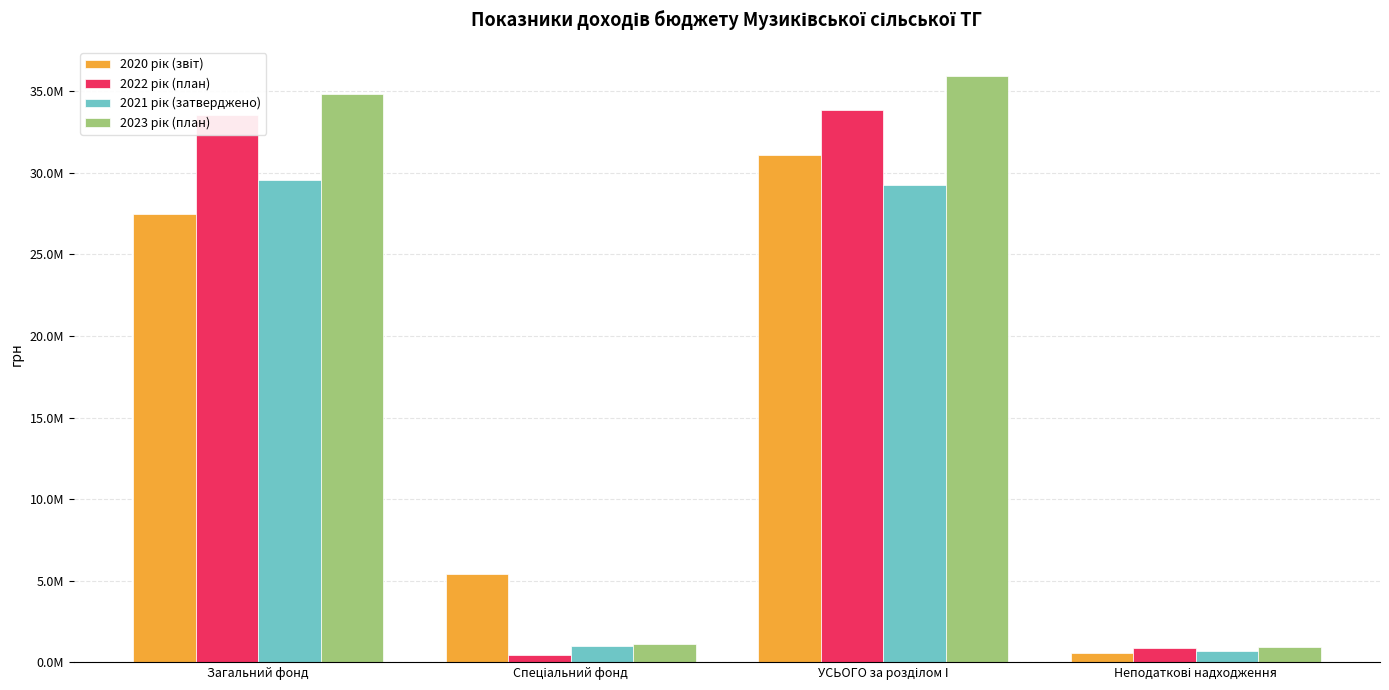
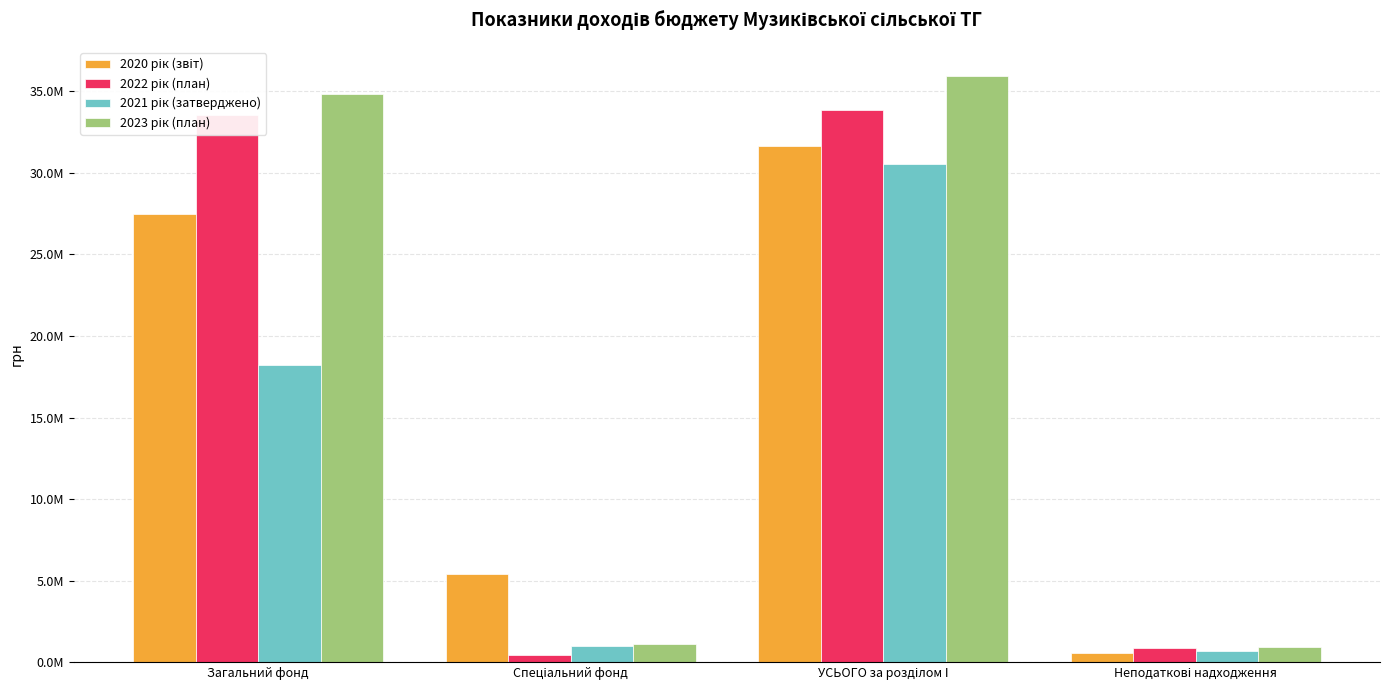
  {
    "2020 рік (звіт)": {
      "Загальний фонд": 27500000,
      "Спеціальний фонд": 5400000,
-     "УСЬОГО за розділом І": 31100000,
+     "УСЬОГО за розділом І": 31700000,
      "Неподаткові надходження": 600000
    },
    "2022 рік (план)": {
      "Спеціальний фонд": 400000,
      "УСЬОГО за розділом І": 33900000,
      "Неподаткові надходження": 900000
    },
    "2021 рік (затверджено)": {
-     "Загальний фонд": 29500000,
+     "Загальний фонд": 18200000,
      "Спеціальний фонд": 1000000,
-     "УСЬОГО за розділом І": 29300000,
+     "УСЬОГО за розділом І": 30500000,
      "Неподаткові надходження": 700000
    },
    "2023 рік (план)": {
      "Загальний фонд": 34800000,
      "Спеціальний фонд": 1100000,
      "УСЬОГО за розділом І": 35900000,
      "Неподаткові надходження": 900000
    }
  }
